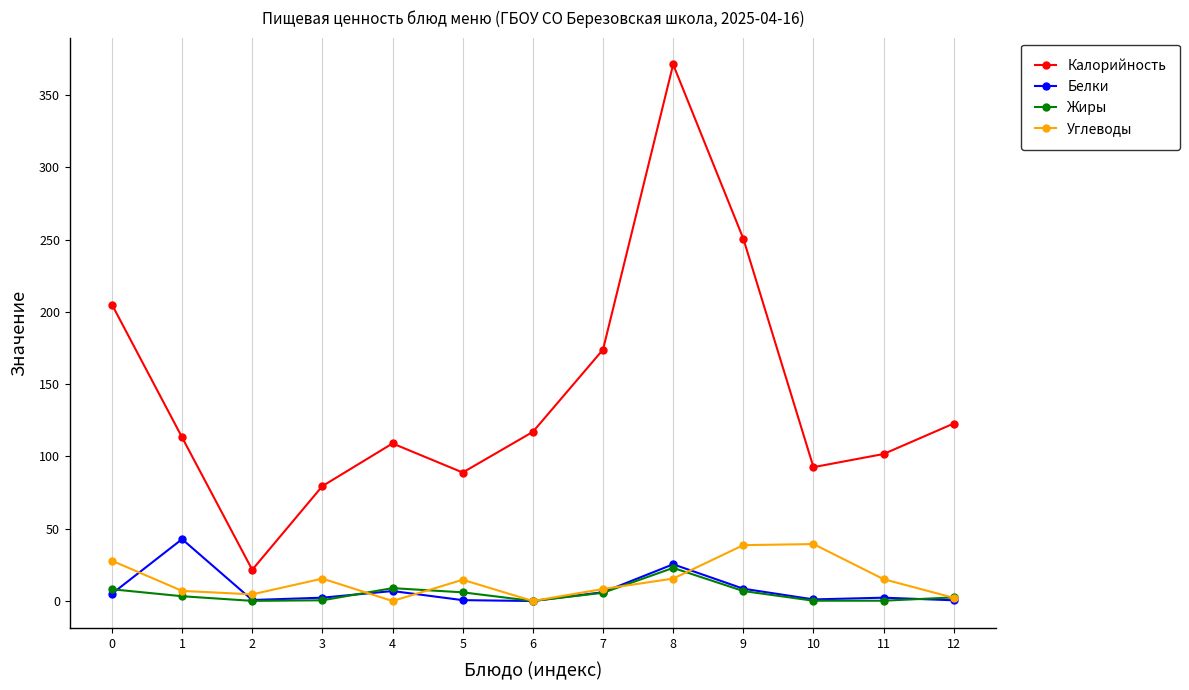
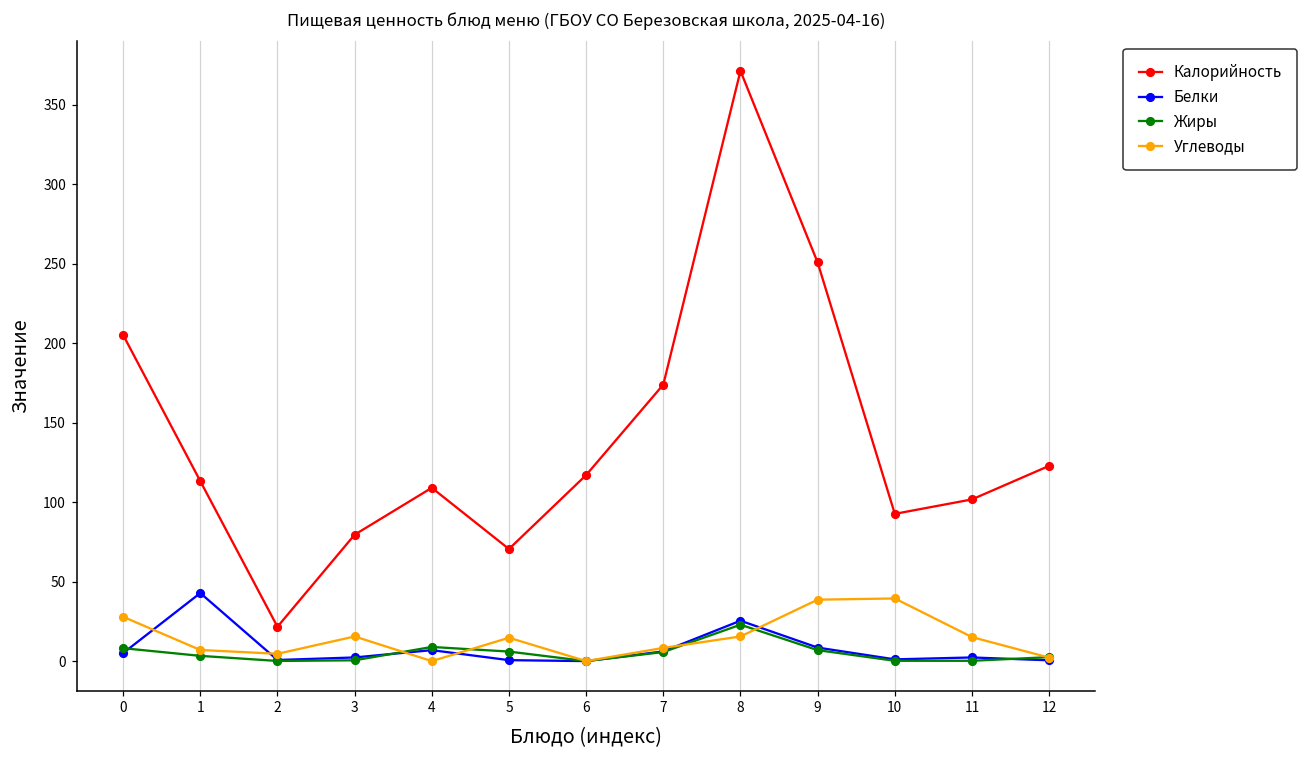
  {
    "Калорийность": {
      "0": 205,
      "1": 113,
      "2": 22,
      "3": 80,
      "4": 109,
-     "5": 89,
+     "5": 71,
      "6": 117,
      "7": 174,
      "8": 371,
      "9": 251,
      "10": 93,
      "11": 102,
      "12": 123
    },
    "Белки": {
      "0": 5,
      "1": 43,
      "3": 2,
      "4": 7,
      "5": 1,
      "8": 25,
      "11": 2
    },
    "Жиры": {
      "0": 8,
      "1": 3,
      "3": 1,
      "4": 9,
      "5": 6,
      "8": 23,
      "11": 0
    },
    "Углеводы": {
      "0": 28,
      "1": 7,
      "2": 5,
      "3": 16,
      "4": 0,
      "5": 15,
      "7": 8,
      "8": 16,
      "9": 39,
      "10": 39,
      "11": 15
    }
  }
